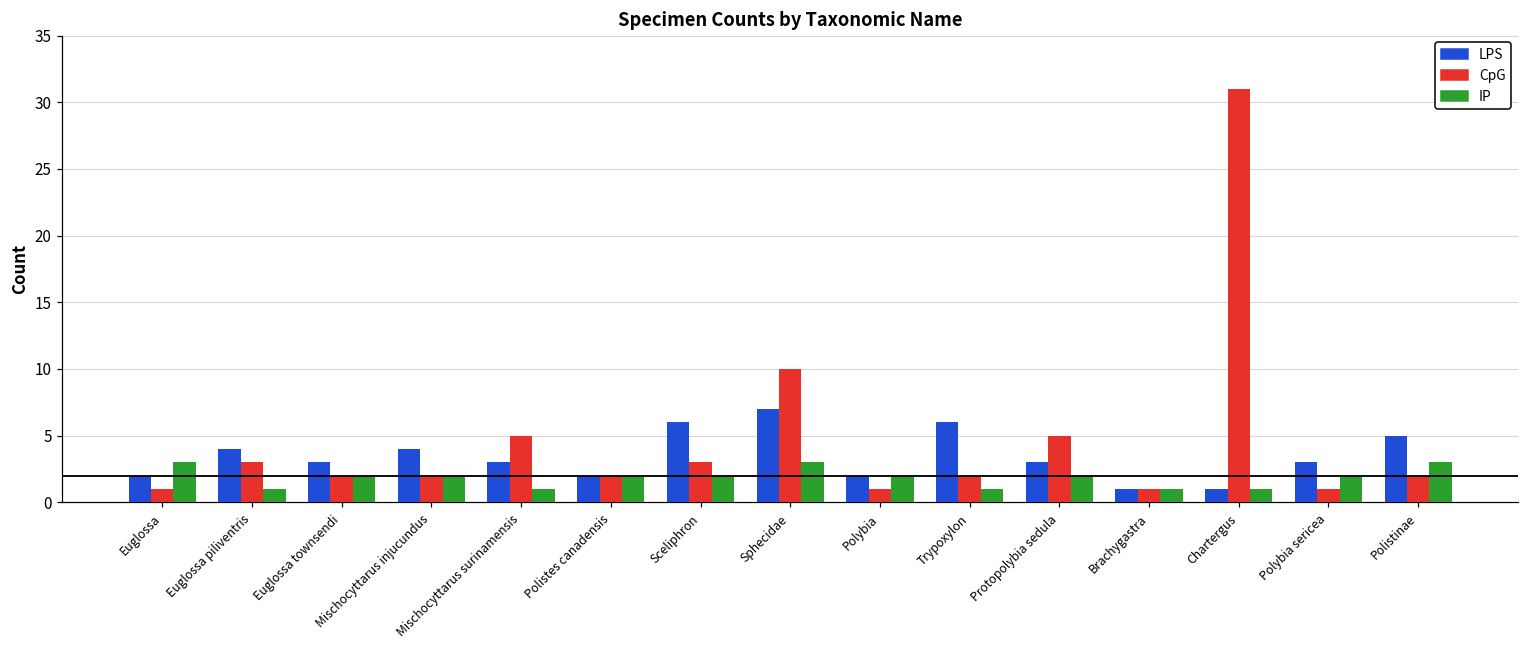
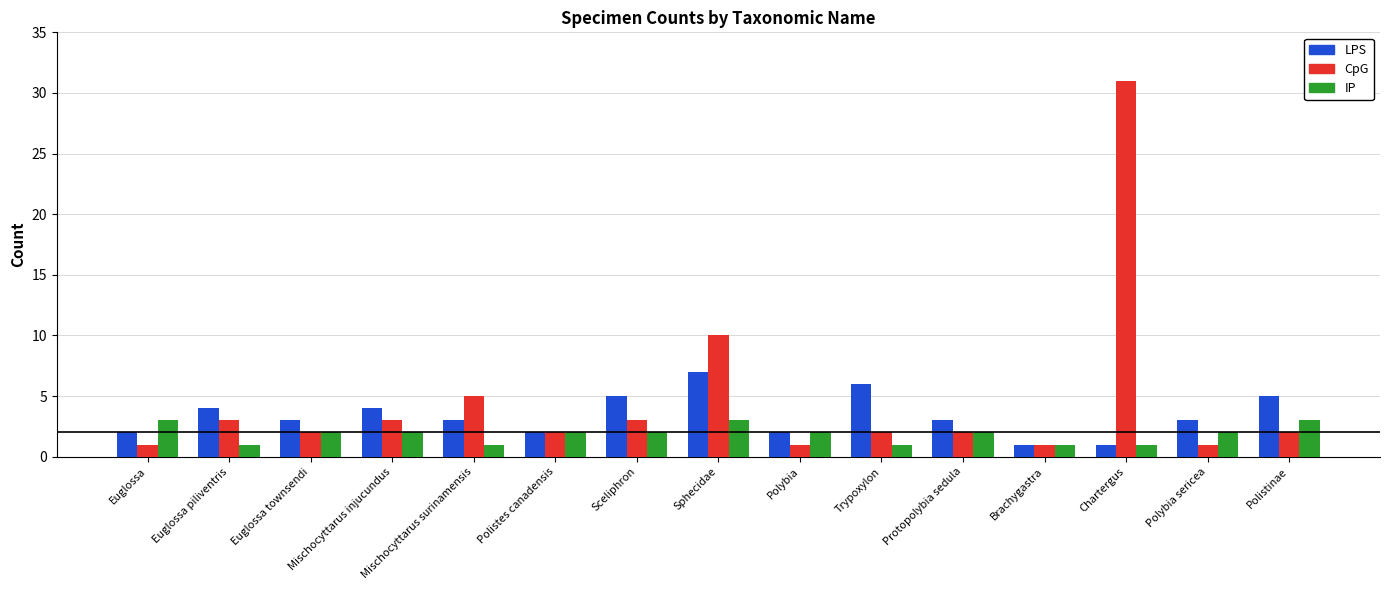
  {
    "LPS": {
      "Euglossa": 2,
      "Euglossa piliventris": 4,
      "Euglossa townsendi": 3,
      "Mischocyttarus injucundus": 4,
      "Mischocyttarus surinamensis": 3,
      "Polistes canadensis": 2,
-     "Sceliphron": 6,
+     "Sceliphron": 5,
      "Sphecidae": 7,
      "Polybia": 2,
      "Trypoxylon": 6,
      "Protopolybia sedula": 3,
      "Brachygastra": 1,
      "Chartergus": 1,
      "Polybia sericea": 3,
      "Polistinae": 5
    },
    "CpG": {
      "Euglossa": 1,
      "Euglossa piliventris": 3,
      "Euglossa townsendi": 2,
-     "Mischocyttarus injucundus": 2,
+     "Mischocyttarus injucundus": 3,
      "Mischocyttarus surinamensis": 5,
      "Polistes canadensis": 2,
      "Sceliphron": 3,
      "Sphecidae": 10,
      "Polybia": 1,
      "Trypoxylon": 2,
-     "Protopolybia sedula": 5,
+     "Protopolybia sedula": 2,
      "Brachygastra": 1,
      "Chartergus": 31,
      "Polybia sericea": 1,
      "Polistinae": 2
    },
    "IP": {
      "Euglossa": 3,
      "Euglossa piliventris": 1,
      "Euglossa townsendi": 2,
      "Mischocyttarus injucundus": 2,
      "Mischocyttarus surinamensis": 1,
      "Polistes canadensis": 2,
      "Sceliphron": 2,
      "Sphecidae": 3,
      "Polybia": 2,
      "Trypoxylon": 1,
      "Protopolybia sedula": 2,
      "Brachygastra": 1,
      "Chartergus": 1,
      "Polybia sericea": 2,
      "Polistinae": 3
    }
  }
